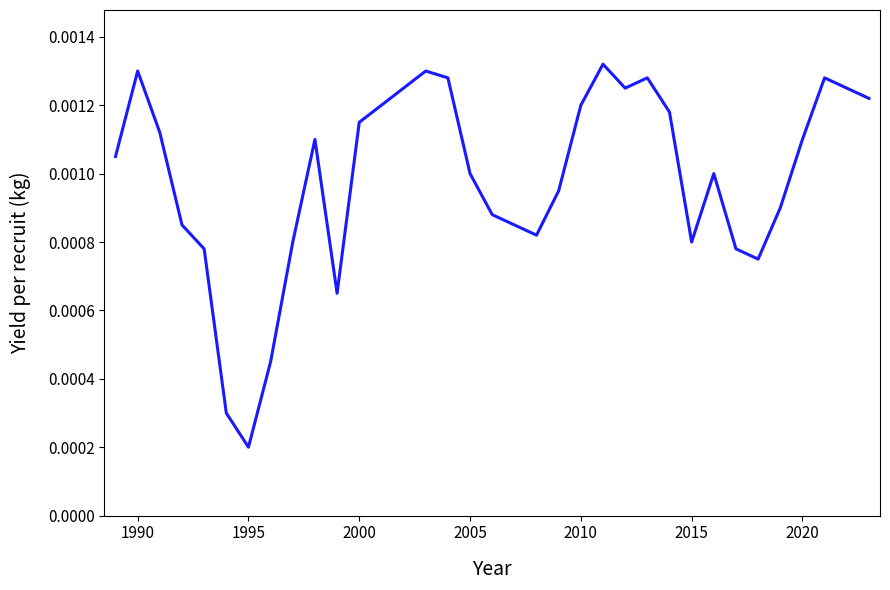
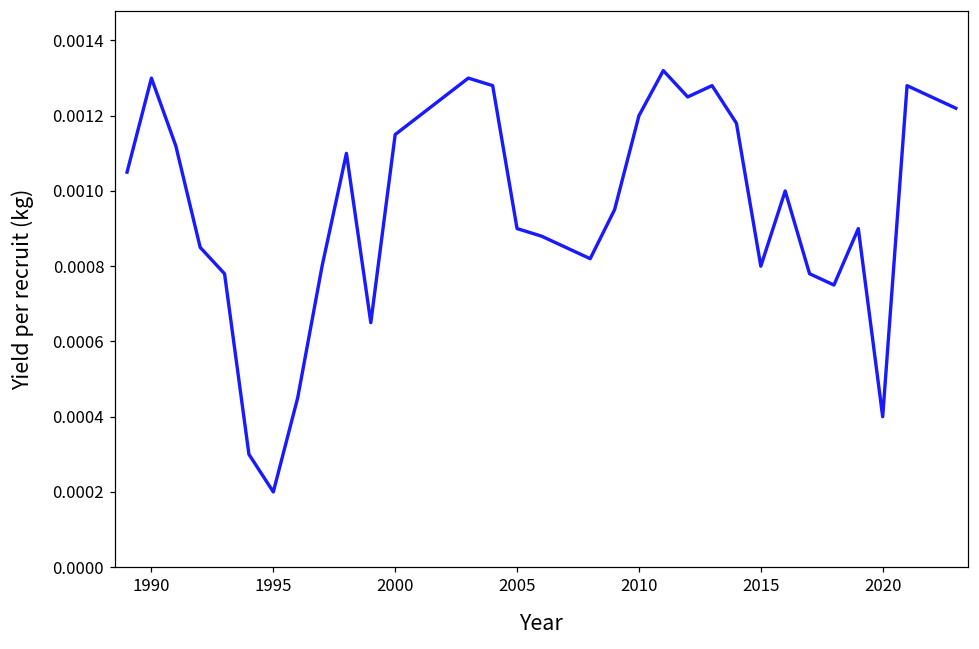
  {
    "1990": 0.0013,
    "1995": 0.0002,
    "2000": 0.00115,
-   "2005": 0.0010,
+   "2005": 0.0009,
    "2010": 0.0012,
    "2015": 0.0008,
-   "2020": 0.0011
+   "2020": 0.0004
  }
